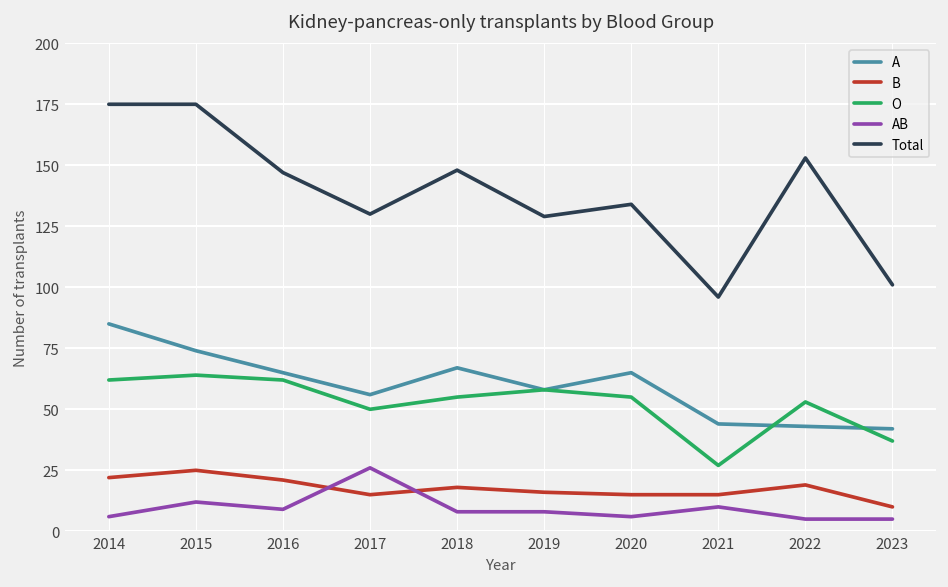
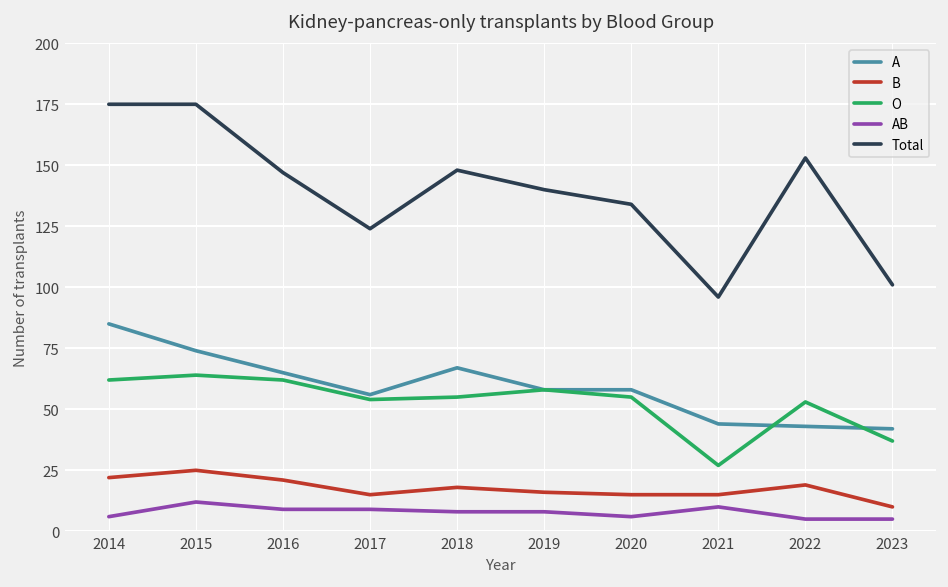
  {
    "A": {
      "2014": 85,
      "2015": 74,
      "2016": 65,
      "2017": 56,
      "2018": 67,
-     "2020": 65,
+     "2020": 58,
      "2021": 44,
      "2022": 43,
      "2023": 42
    },
    "B": {
      "2014": 22,
      "2015": 25,
      "2016": 21,
      "2017": 15,
      "2018": 18,
      "2019": 16,
      "2020": 15,
      "2021": 15,
      "2022": 19,
      "2023": 10
    },
    "O": {
      "2014": 62,
      "2015": 64,
      "2016": 62,
-     "2017": 50,
+     "2017": 54,
      "2018": 55,
      "2020": 55,
      "2021": 27,
      "2022": 53,
      "2023": 37
    },
    "AB": {
      "2014": 6,
      "2015": 12,
      "2016": 9,
-     "2017": 26,
+     "2017": 9,
      "2018": 8,
      "2019": 8,
      "2020": 6,
      "2021": 10,
      "2022": 5,
      "2023": 5
    },
    "Total": {
      "2014": 175,
      "2015": 175,
      "2016": 147,
-     "2017": 130,
+     "2017": 124,
      "2018": 148,
-     "2019": 129,
+     "2019": 140,
      "2020": 134,
      "2021": 96,
      "2022": 153,
      "2023": 101
    }
  }
